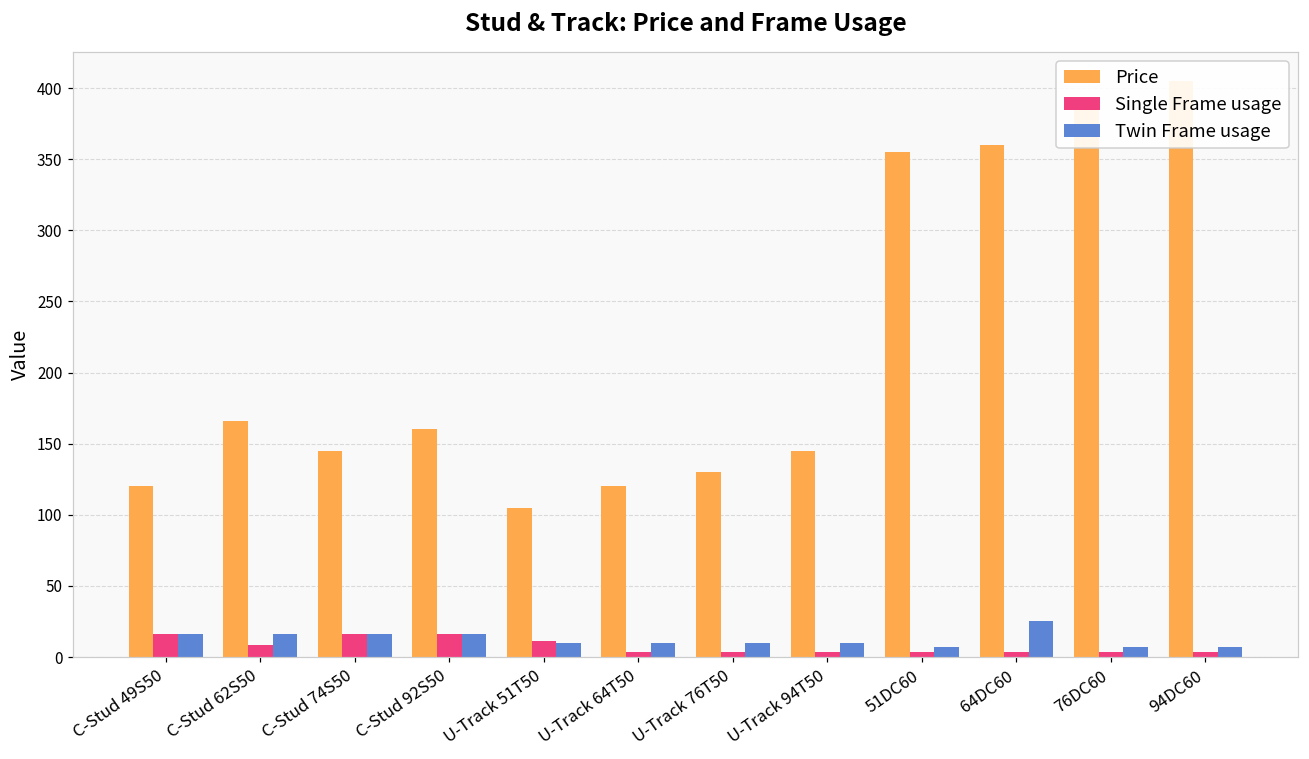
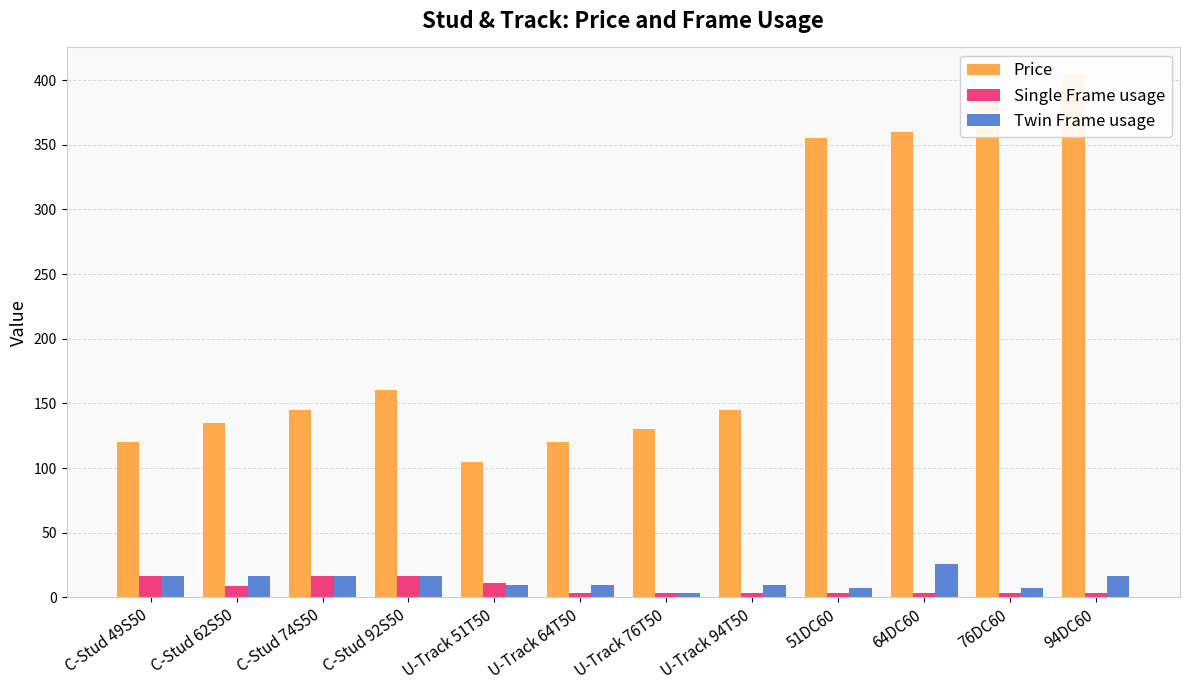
  {
    "Price": {
      "C-Stud 49S50": 120,
-     "C-Stud 62S50": 166,
+     "C-Stud 62S50": 135,
      "C-Stud 74S50": 145,
      "C-Stud 92S50": 160,
      "U-Track 51T50": 105,
      "U-Track 64T50": 120,
      "U-Track 76T50": 130,
      "U-Track 94T50": 145,
      "51DC60": 355,
      "64DC60": 360
    },
    "Single Frame usage": {
      "C-Stud 49S50": 16,
      "C-Stud 62S50": 9,
      "C-Stud 74S50": 16,
      "C-Stud 92S50": 16,
      "U-Track 51T50": 11,
      "U-Track 64T50": 4,
      "U-Track 76T50": 4,
      "U-Track 94T50": 4,
      "51DC60": 4,
      "64DC60": 4,
      "76DC60": 4,
      "94DC60": 4
    },
    "Twin Frame usage": {
      "C-Stud 49S50": 16,
      "C-Stud 62S50": 16,
      "C-Stud 74S50": 16,
      "C-Stud 92S50": 16,
      "U-Track 51T50": 10,
      "U-Track 64T50": 10,
-     "U-Track 76T50": 10,
+     "U-Track 76T50": 3,
      "U-Track 94T50": 10,
      "51DC60": 7,
      "64DC60": 26,
      "76DC60": 7,
-     "94DC60": 7
+     "94DC60": 17
    }
  }
